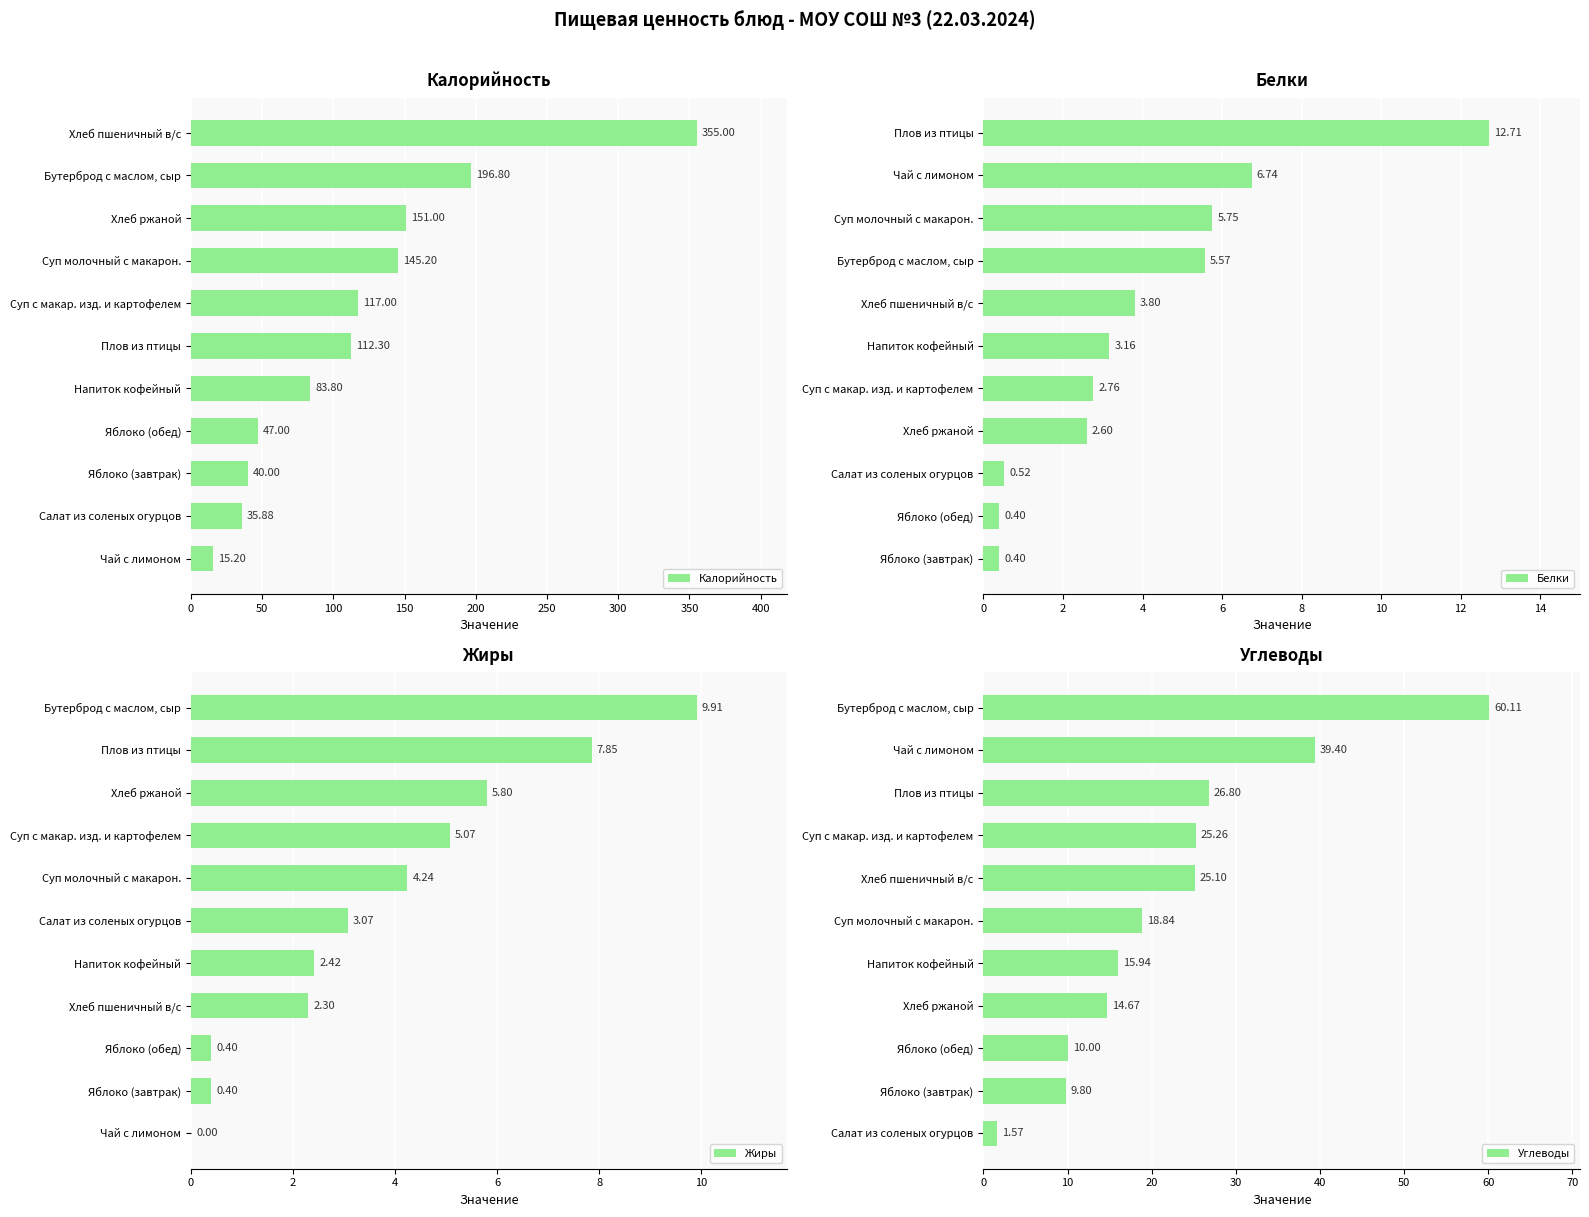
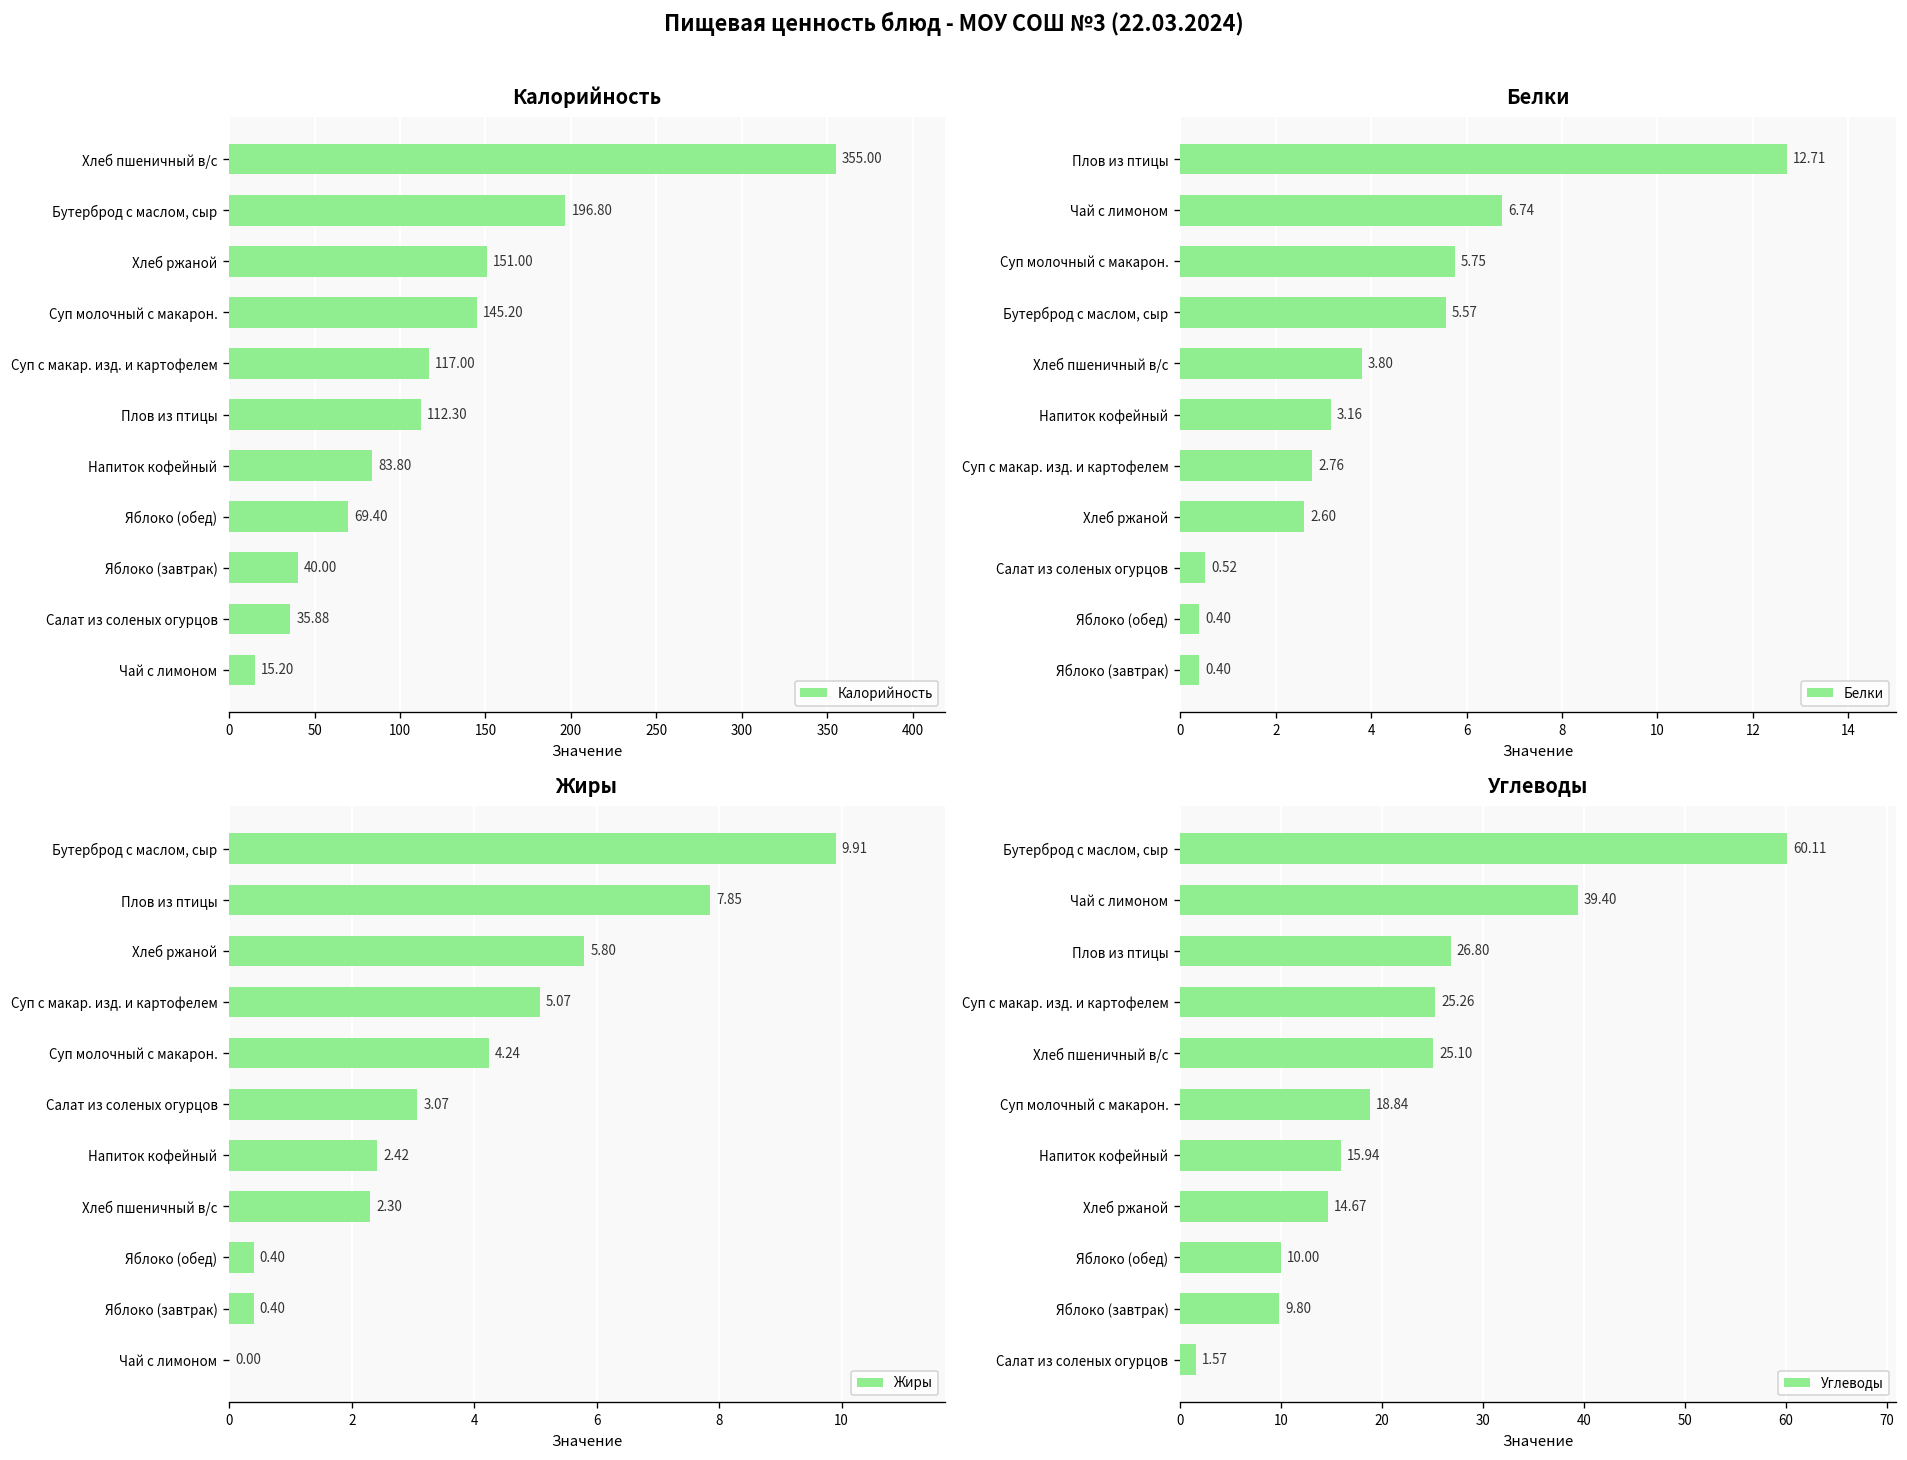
  {
    "Калорийность": {
      "Хлеб пшеничный в/с": 355.00,
      "Бутерброд с маслом, сыр": 196.80,
      "Хлеб ржаной": 151.00,
      "Суп молочный с макарон.": 145.20,
      "Суп с макар. изд. и картофелем": 117.00,
      "Плов из птицы": 112.30,
      "Напиток кофейный": 83.80,
-     "Яблоко (обед)": 47.00,
+     "Яблоко (обед)": 69.40,
      "Яблоко (завтрак)": 40.00,
      "Салат из соленых огурцов": 35.88,
      "Чай с лимоном": 15.20
    },
    "Белки": {
      "Плов из птицы": 12.71,
      "Чай с лимоном": 6.74,
      "Суп молочный с макарон.": 5.75,
      "Бутерброд с маслом, сыр": 5.57,
      "Хлеб пшеничный в/с": 3.80,
      "Напиток кофейный": 3.16,
      "Суп с макар. изд. и картофелем": 2.76,
      "Хлеб ржаной": 2.60,
      "Салат из соленых огурцов": 0.52,
      "Яблоко (обед)": 0.40,
      "Яблоко (завтрак)": 0.40
    },
    "Жиры": {
      "Бутерброд с маслом, сыр": 9.91,
      "Плов из птицы": 7.85,
      "Хлеб ржаной": 5.80,
      "Суп с макар. изд. и картофелем": 5.07,
      "Суп молочный с макарон.": 4.24,
      "Салат из соленых огурцов": 3.07,
      "Напиток кофейный": 2.42,
      "Хлеб пшеничный в/с": 2.30,
      "Яблоко (обед)": 0.40,
      "Яблоко (завтрак)": 0.40,
      "Чай с лимоном": 0.00
    },
    "Углеводы": {
      "Бутерброд с маслом, сыр": 60.11,
      "Чай с лимоном": 39.40,
      "Плов из птицы": 26.80,
      "Суп с макар. изд. и картофелем": 25.26,
      "Хлеб пшеничный в/с": 25.10,
      "Суп молочный с макарон.": 18.84,
      "Напиток кофейный": 15.94,
      "Хлеб ржаной": 14.67,
      "Яблоко (обед)": 10.00,
      "Яблоко (завтрак)": 9.80,
      "Салат из соленых огурцов": 1.57
    }
  }
